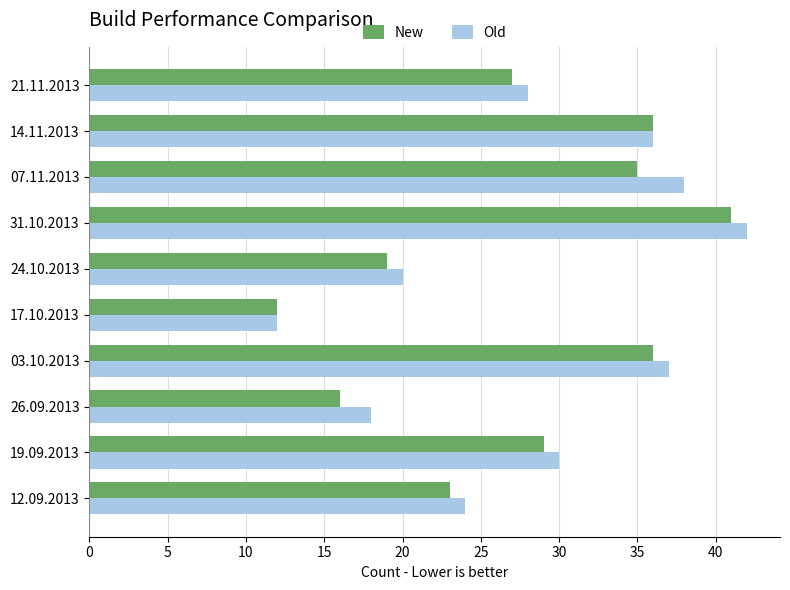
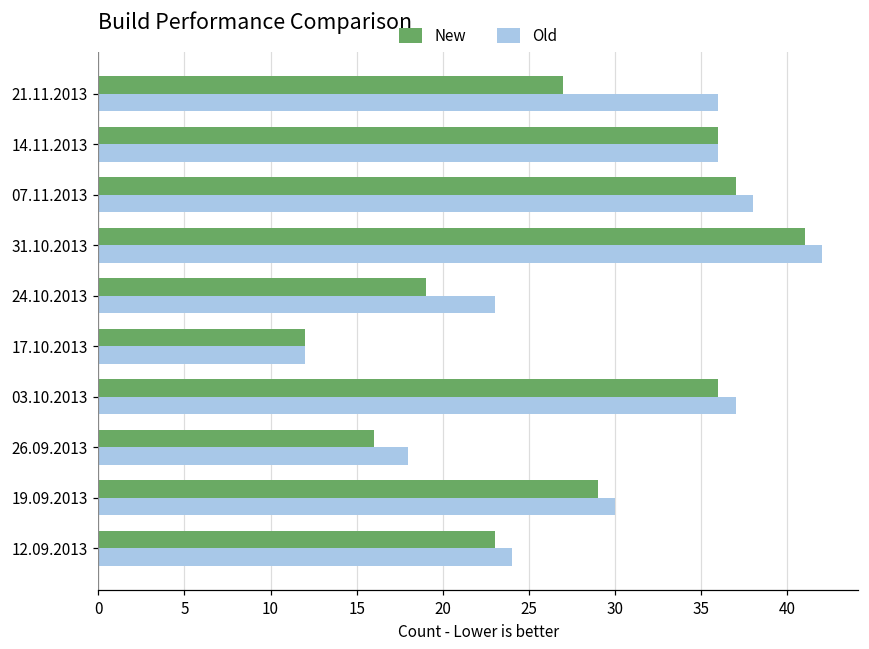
  {
    "New": {
      "21.11.2013": 27,
      "14.11.2013": 36,
-     "07.11.2013": 35,
+     "07.11.2013": 37,
      "31.10.2013": 41,
      "24.10.2013": 19,
      "17.10.2013": 12,
      "03.10.2013": 36,
      "26.09.2013": 16,
      "19.09.2013": 29,
      "12.09.2013": 23
    },
    "Old": {
-     "21.11.2013": 28,
+     "21.11.2013": 36,
      "14.11.2013": 36,
      "07.11.2013": 38,
      "31.10.2013": 42,
-     "24.10.2013": 20,
+     "24.10.2013": 23,
      "17.10.2013": 12,
      "03.10.2013": 37,
      "26.09.2013": 18,
      "19.09.2013": 30,
      "12.09.2013": 24
    }
  }
